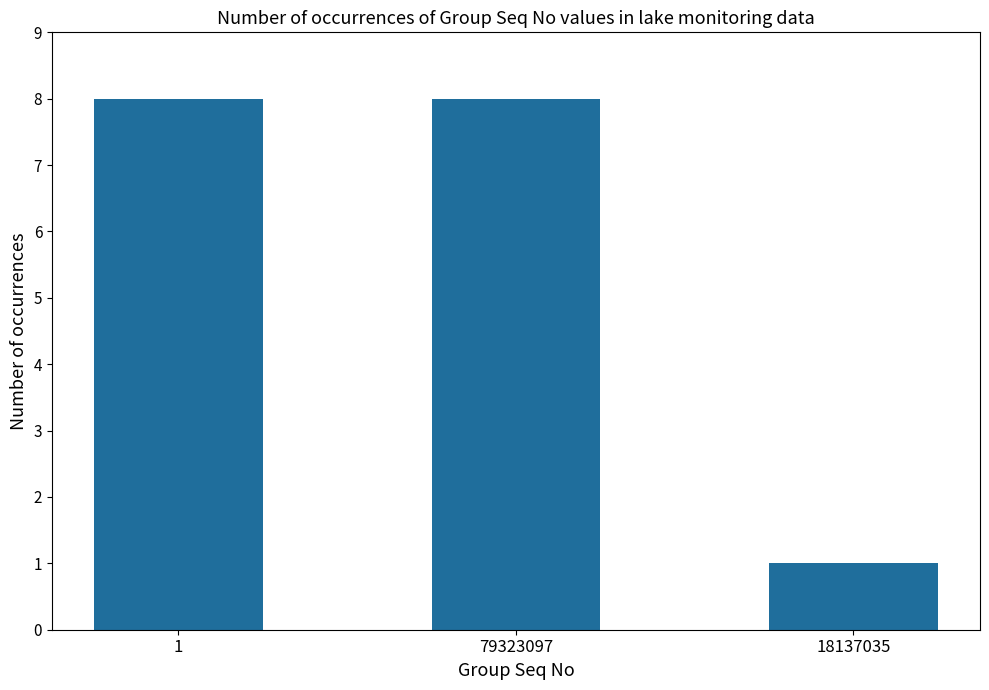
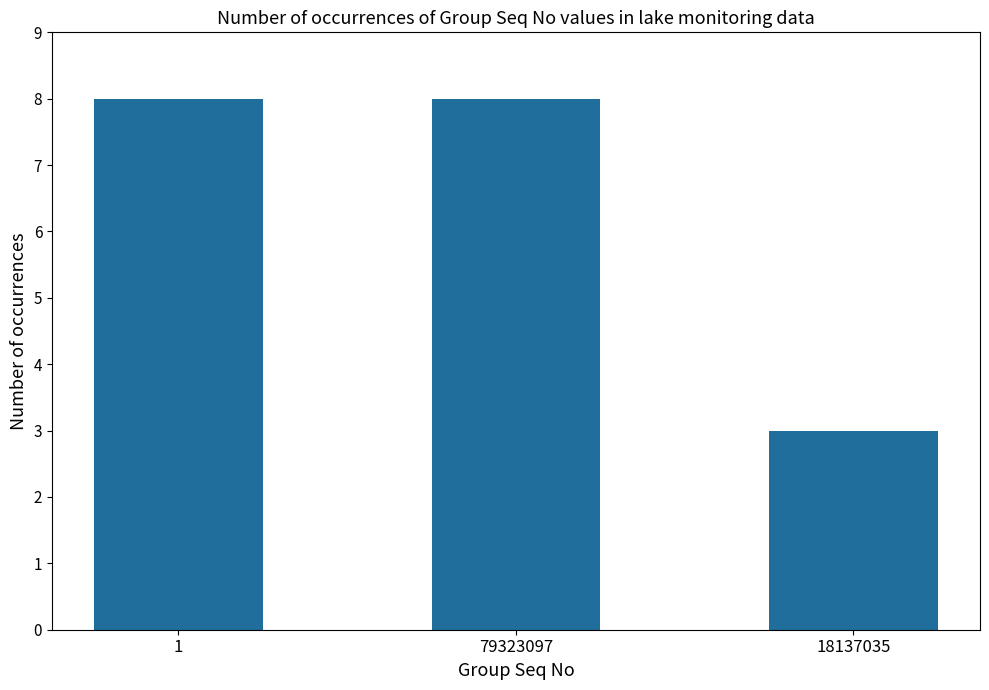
  {
    "1": 8,
    "79323097": 8,
-   "18137035": 1
+   "18137035": 3
  }
